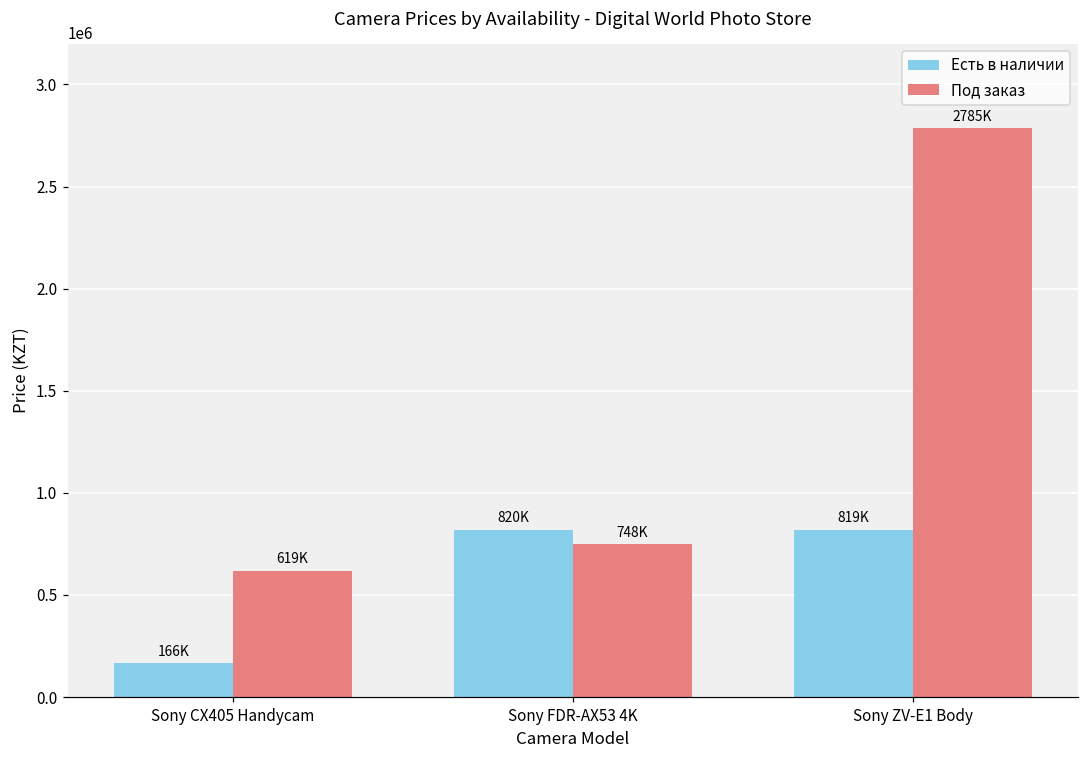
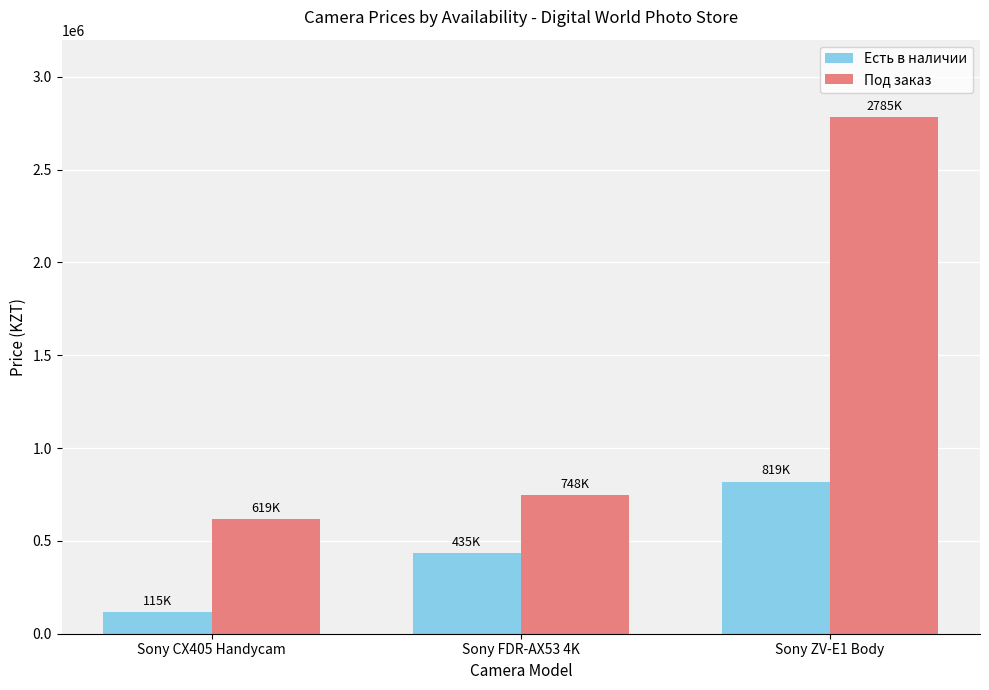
  {
    "Есть в наличии": {
-     "Sony CX405 Handycam": "166K",
-     "Sony FDR-AX53 4K": "820K",
+     "Sony CX405 Handycam": "115K",
+     "Sony FDR-AX53 4K": "435K",
      "Sony ZV-E1 Body": "819K"
    },
    "Под заказ": {
      "Sony CX405 Handycam": "619K",
      "Sony FDR-AX53 4K": "748K",
      "Sony ZV-E1 Body": "2785K"
    }
  }
